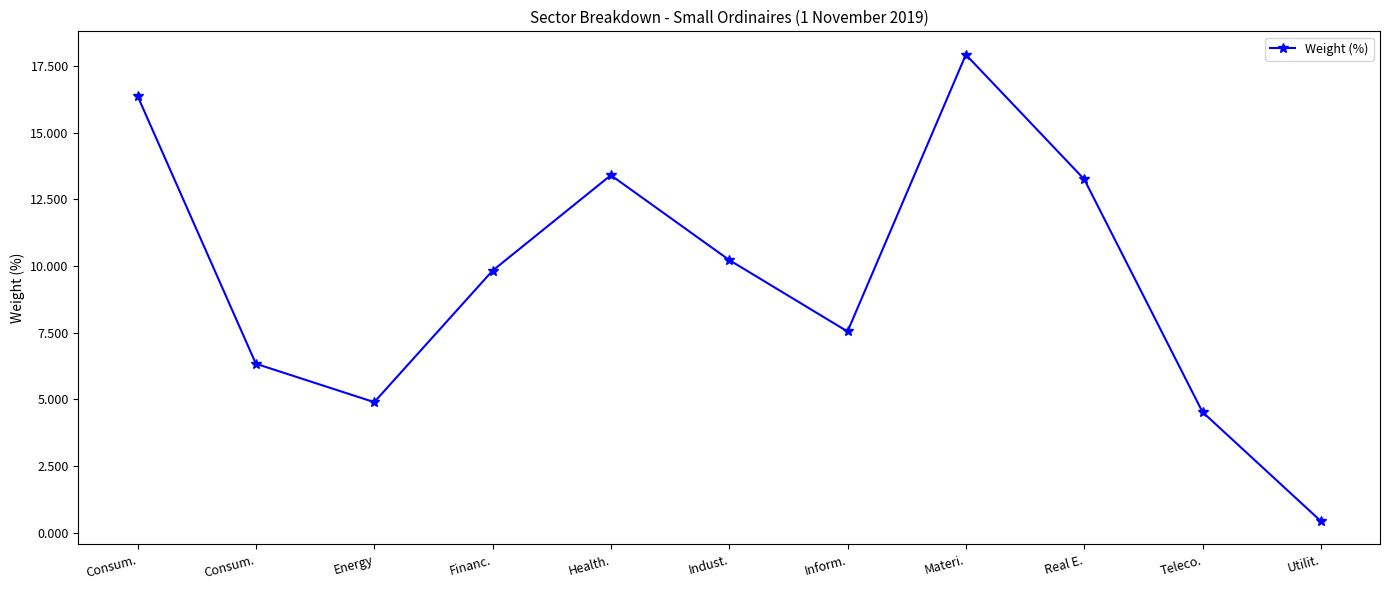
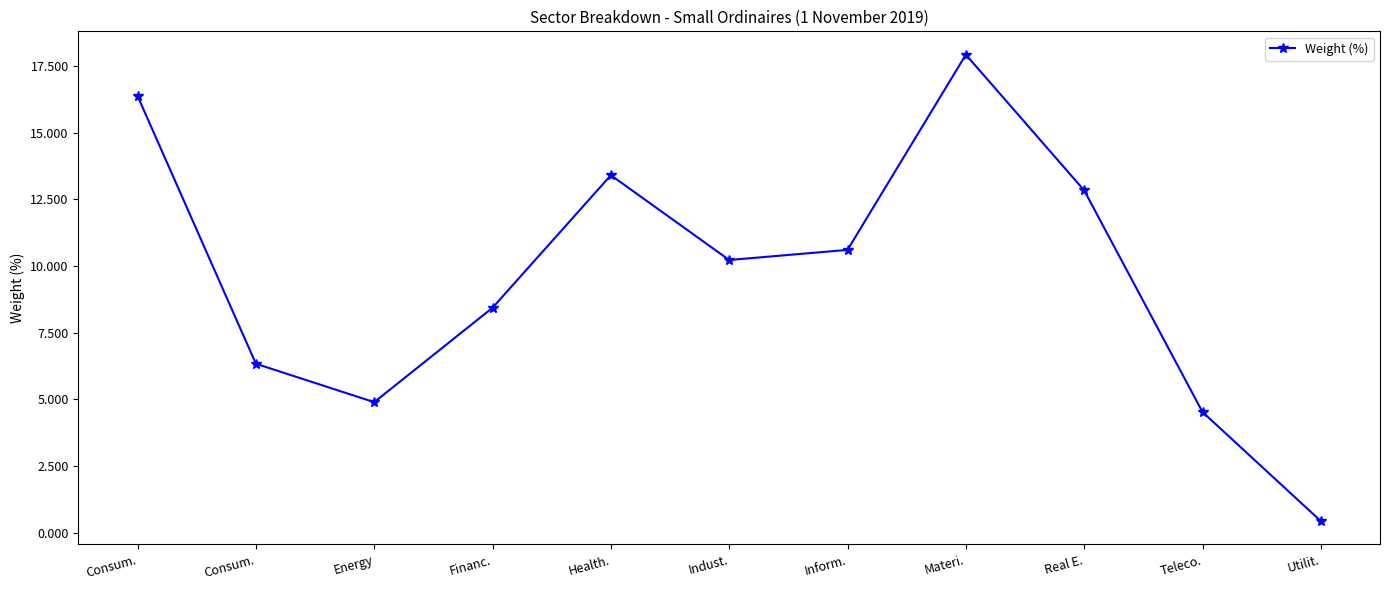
  {
    "Energy": 4.9,
-   "Financ.": 9.8,
+   "Financ.": 8.4,
    "Health.": 13.4,
    "Indust.": 10.2,
-   "Inform.": 7.6,
+   "Inform.": 10.6,
    "Materi.": 17.9,
-   "Real E.": 13.3,
+   "Real E.": 12.8,
    "Teleco.": 4.5,
    "Utilit.": 0.4
  }
